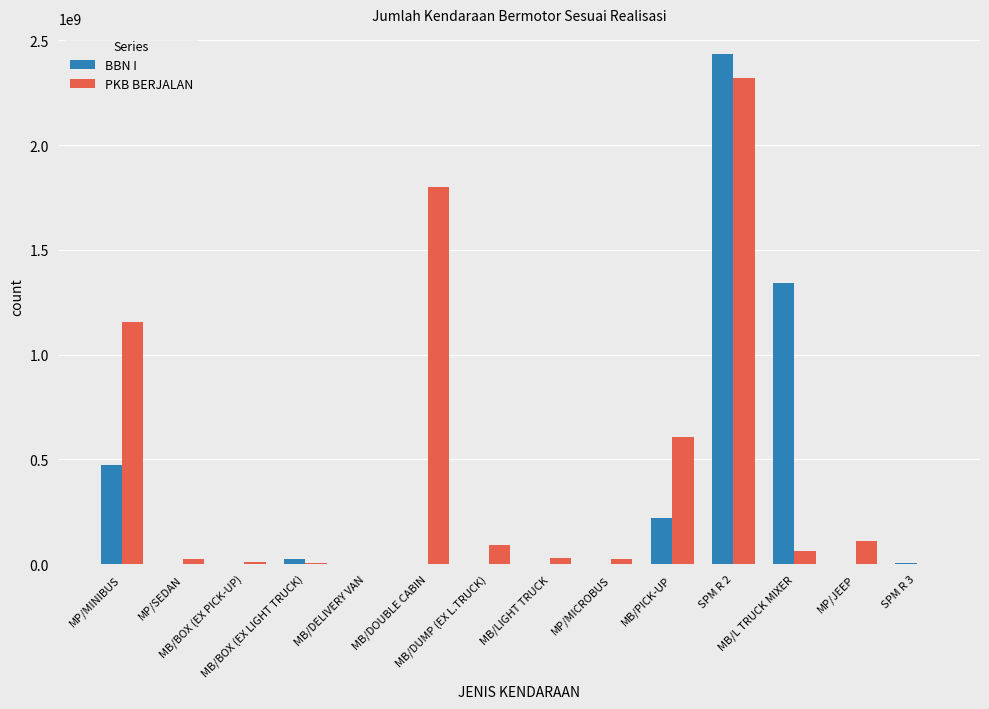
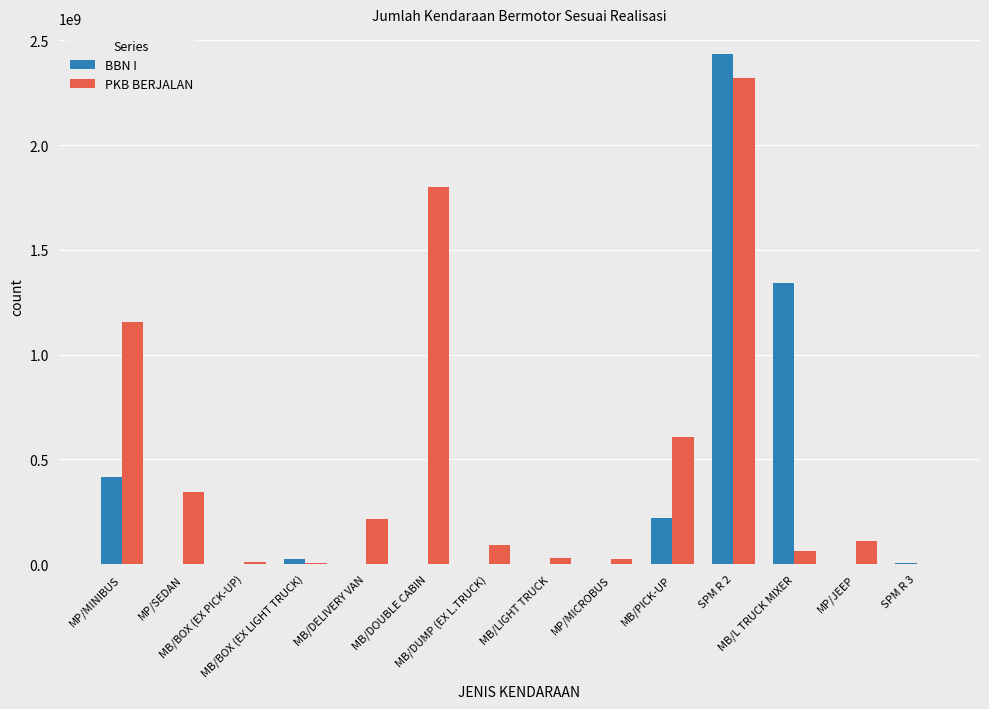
  {
    "BBN I": {
-     "MP/MINIBUS": 470000000,
+     "MP/MINIBUS": 420000000,
      "MP/SEDAN": 0,
      "MB/BOX (EX PICK-UP)": 0,
      "MB/BOX (EX LIGHT TRUCK)": 20000000,
      "MB/DELIVERY VAN": 0,
      "MB/DOUBLE CABIN": 0,
      "MB/DUMP (EX L.TRUCK)": 0,
      "MB/LIGHT TRUCK": 0,
      "MP/MICROBUS": 0,
      "MB/PICK-UP": 220000000,
      "SPM R 2": 2440000000,
      "MB/L TRUCK MIXER": 1340000000,
      "MP/JEEP": 0
    },
    "PKB BERJALAN": {
      "MP/MINIBUS": 1150000000,
-     "MP/SEDAN": 30000000,
-     "MB/DELIVERY VAN": 0,
+     "MP/SEDAN": 350000000,
+     "MB/DELIVERY VAN": 220000000,
      "MB/DOUBLE CABIN": 1800000000,
      "MB/DUMP (EX L.TRUCK)": 90000000,
      "MB/LIGHT TRUCK": 30000000,
      "MP/MICROBUS": 30000000,
      "MB/PICK-UP": 610000000,
      "SPM R 2": 2320000000,
      "MB/L TRUCK MIXER": 60000000,
      "MP/JEEP": 110000000
    }
  }
